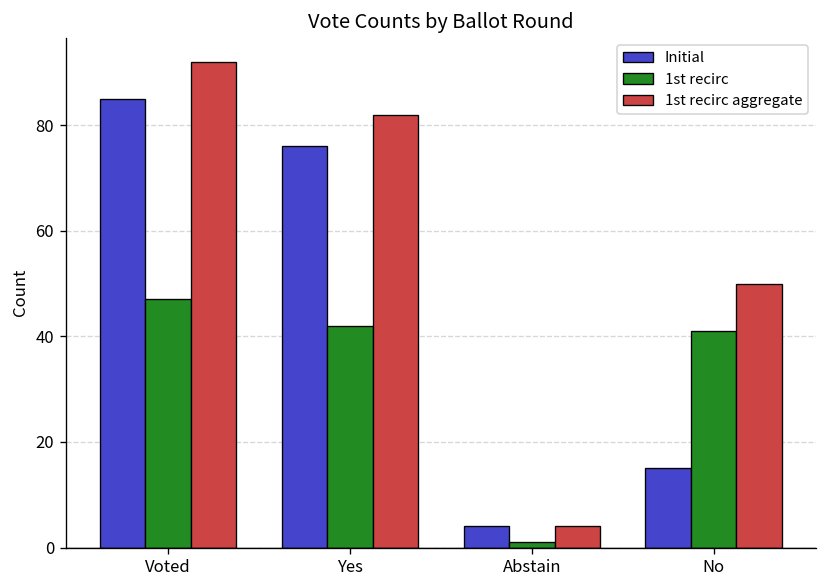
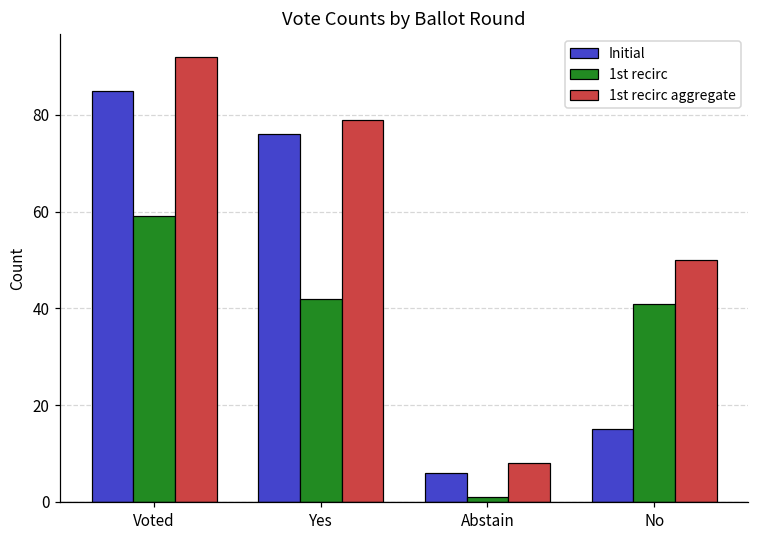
  {
    "Initial": {
      "Voted": 85,
      "Yes": 76,
-     "Abstain": 4,
+     "Abstain": 6,
      "No": 15
    },
    "1st recirc": {
-     "Voted": 47,
+     "Voted": 59,
      "Yes": 42,
      "Abstain": 1,
      "No": 41
    },
    "1st recirc aggregate": {
      "Voted": 92,
-     "Yes": 82,
-     "Abstain": 4,
+     "Yes": 79,
+     "Abstain": 8,
      "No": 50
    }
  }
